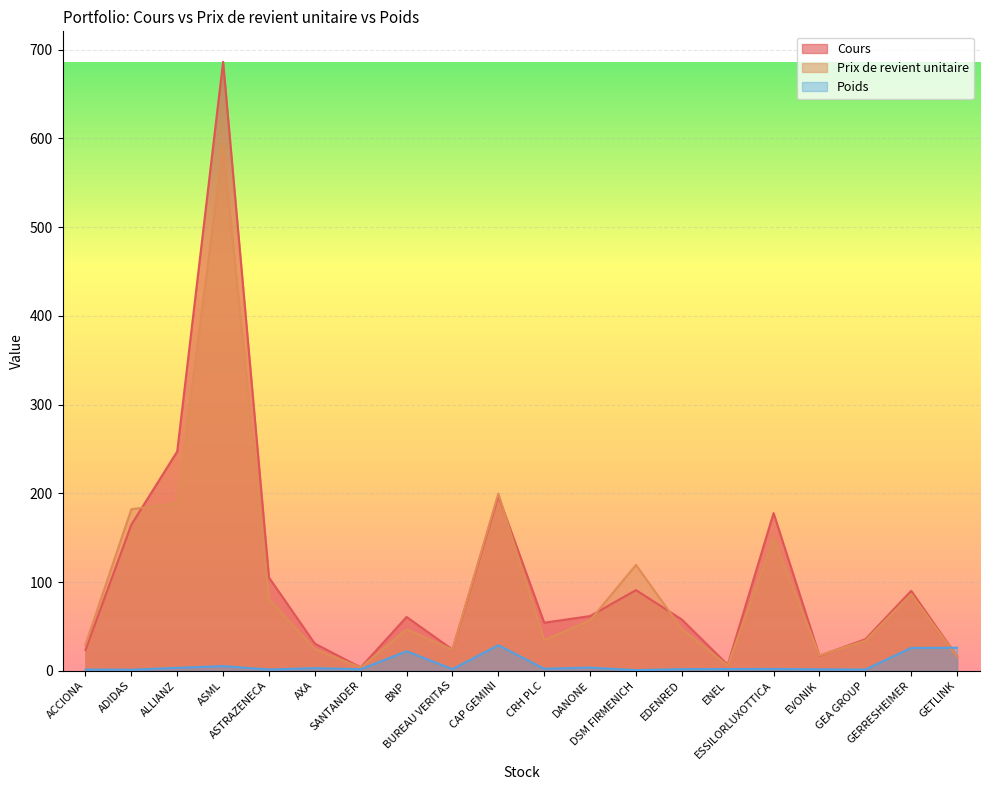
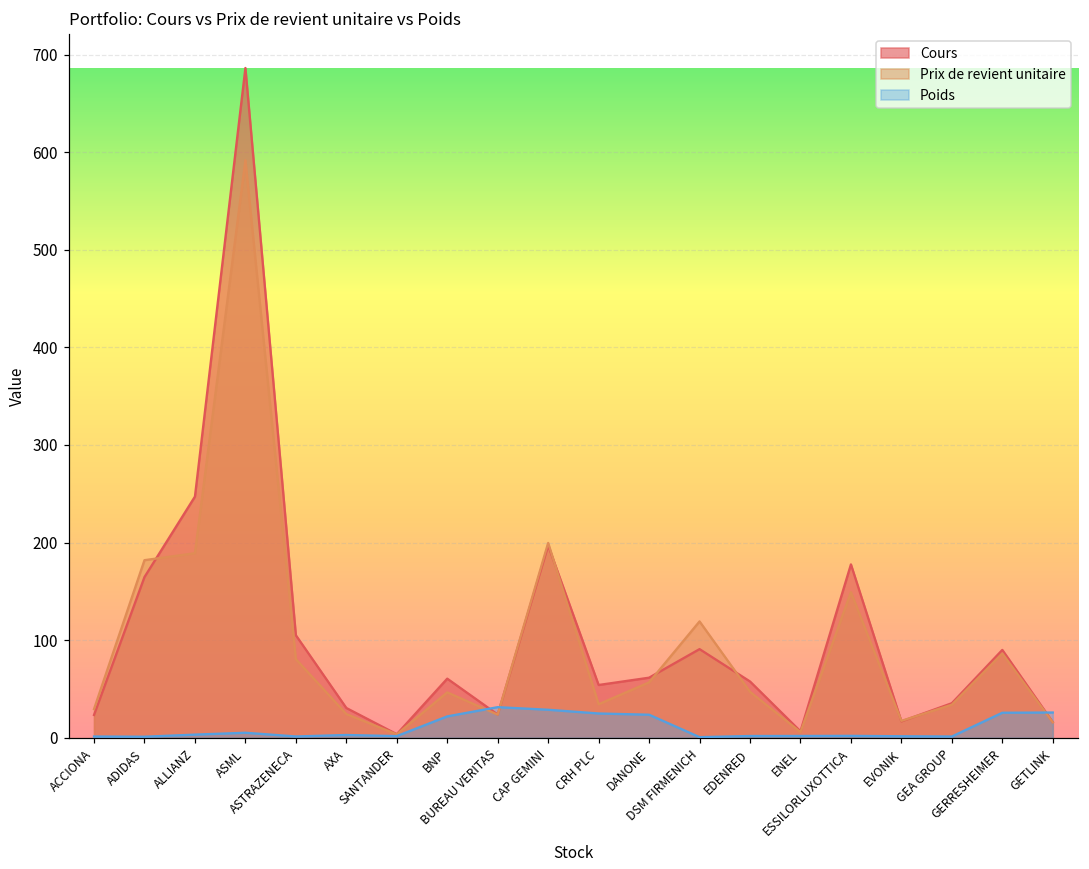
  {
    "Poids": {
      "ACCIONA": 0,
      "ADIDAS": 0,
      "ALLIANZ": 0,
      "ASML": 10,
      "ASTRAZENECA": 0,
      "AXA": 0,
      "BNP": 20,
-     "BUREAU VERITAS": 0,
+     "BUREAU VERITAS": 30,
      "CAP GEMINI": 30,
-     "CRH PLC": 0,
-     "DANONE": 0,
+     "CRH PLC": 20,
+     "DANONE": 20,
      "DSM FIRMENICH": 0,
      "EDENRED": 0,
      "ENEL": 0,
      "ESSILORLUXOTTICA": 0,
      "EVONIK": 0,
      "GEA GROUP": 0,
      "GERRESHEIMER": 30,
      "GETLINK": 30
    }
  }
